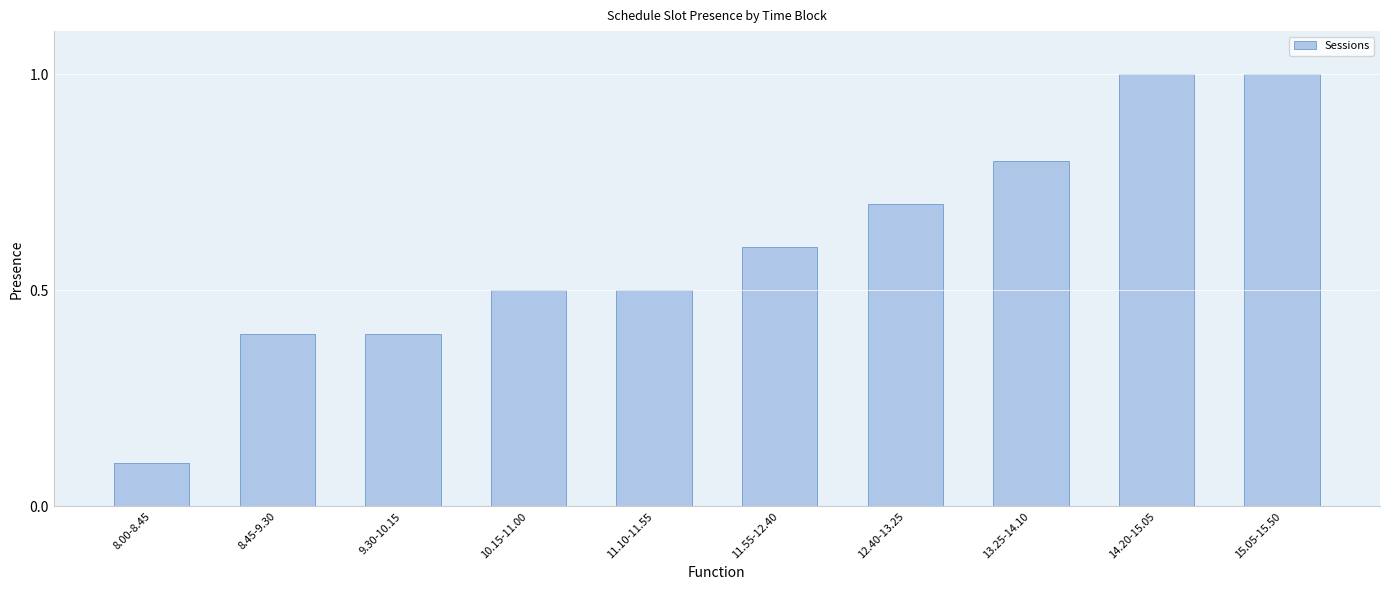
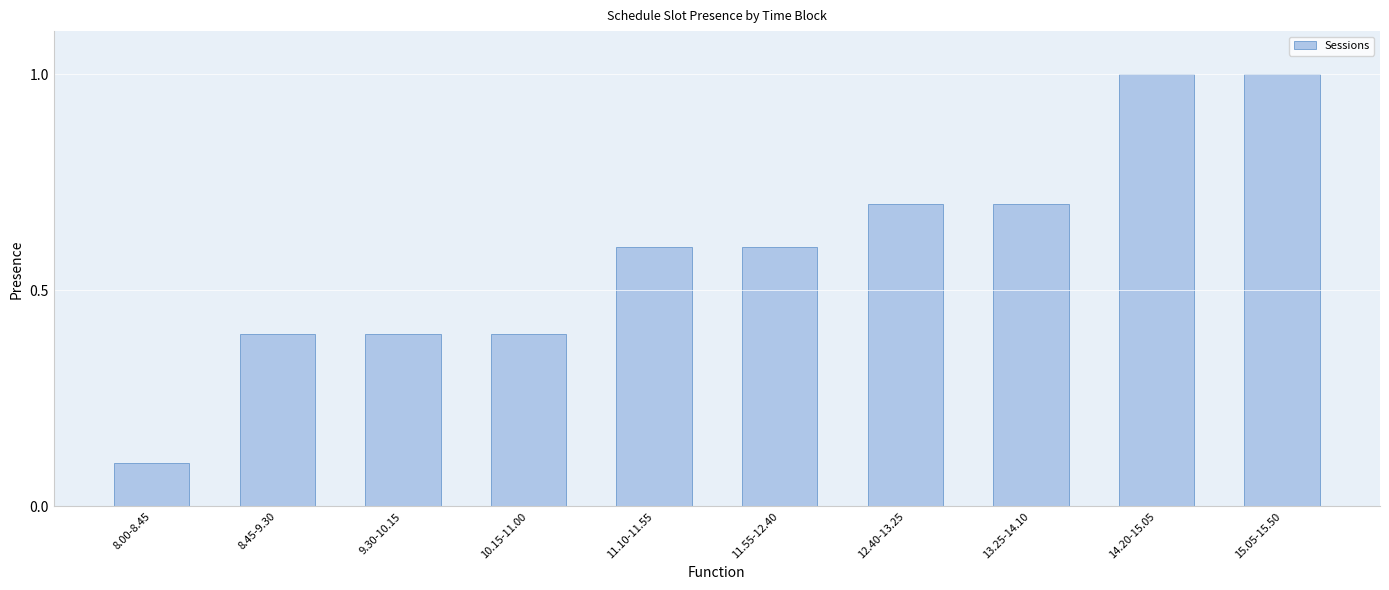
  {
    "8.00-8.45": 0.10,
    "8.45-9.30": 0.40,
    "9.30-10.15": 0.40,
-   "10.15-11.00": 0.50,
-   "11.10-11.55": 0.50,
+   "10.15-11.00": 0.40,
+   "11.10-11.55": 0.60,
    "11.55-12.40": 0.60,
    "12.40-13.25": 0.70,
-   "13.25-14.10": 0.80,
+   "13.25-14.10": 0.70,
    "14.20-15.05": 1.00,
    "15.05-15.50": 1.00
  }
